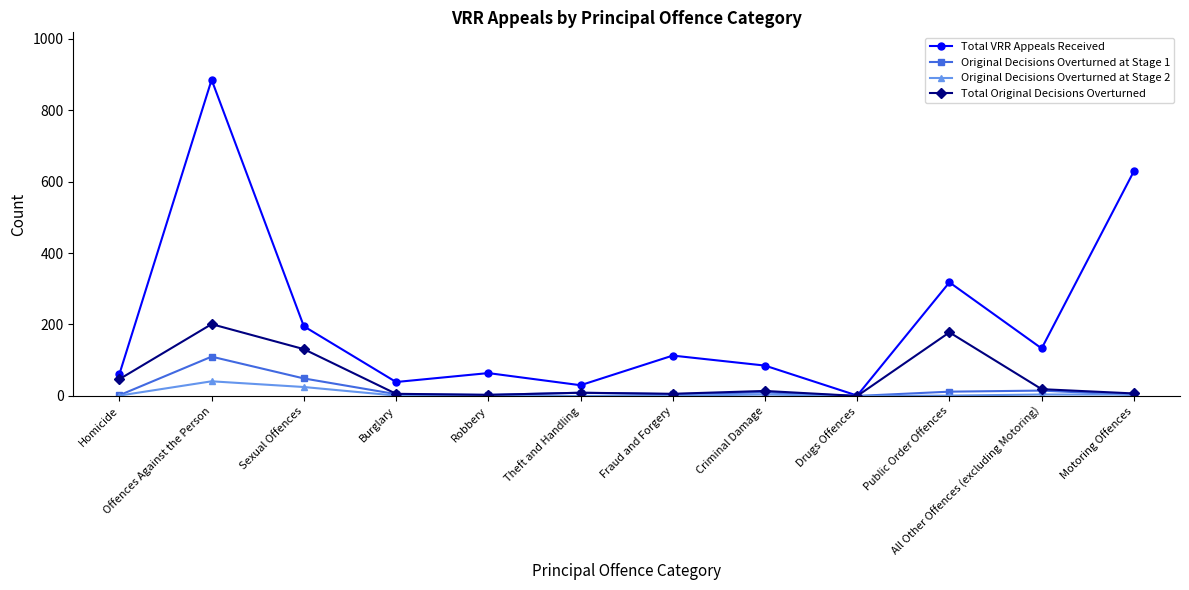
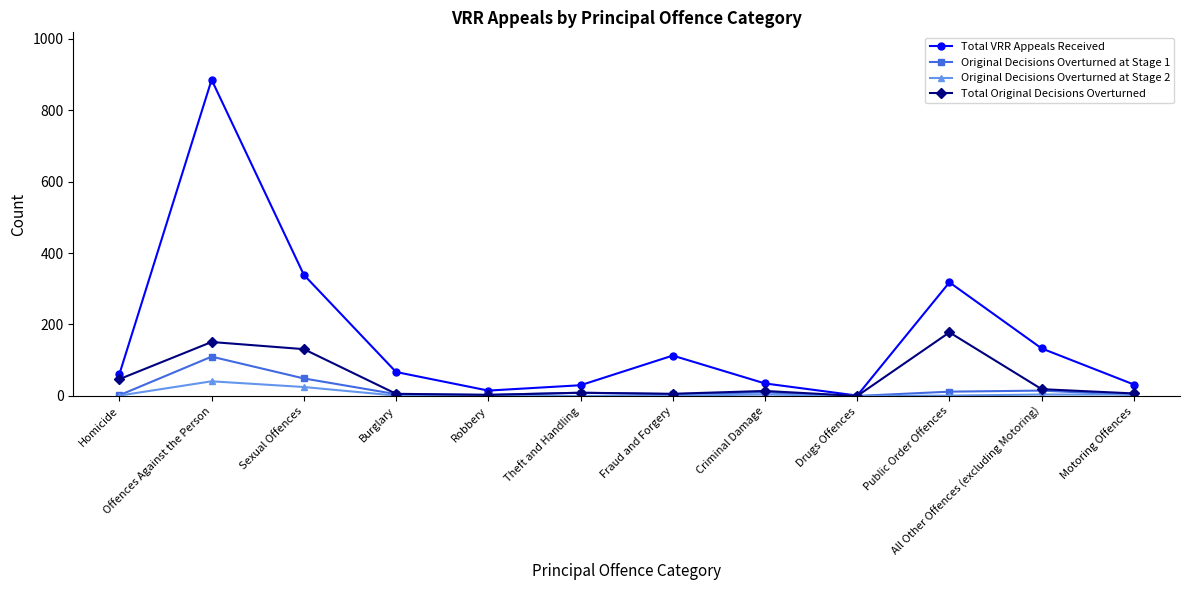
  {
    "Total VRR Appeals Received": {
      "Homicide": 60,
      "Offences Against the Person": 890,
-     "Sexual Offences": 200,
-     "Burglary": 40,
-     "Robbery": 60,
+     "Sexual Offences": 340,
+     "Burglary": 70,
+     "Robbery": 20,
      "Theft and Handling": 30,
      "Fraud and Forgery": 110,
-     "Criminal Damage": 90,
+     "Criminal Damage": 40,
      "Public Order Offences": 320,
      "All Other Offences (excluding Motoring)": 130,
-     "Motoring Offences": 630
+     "Motoring Offences": 30
    },
    "Total Original Decisions Overturned": {
      "Homicide": 50,
-     "Offences Against the Person": 200,
+     "Offences Against the Person": 150,
      "Sexual Offences": 130,
      "Public Order Offences": 180
    }
  }
